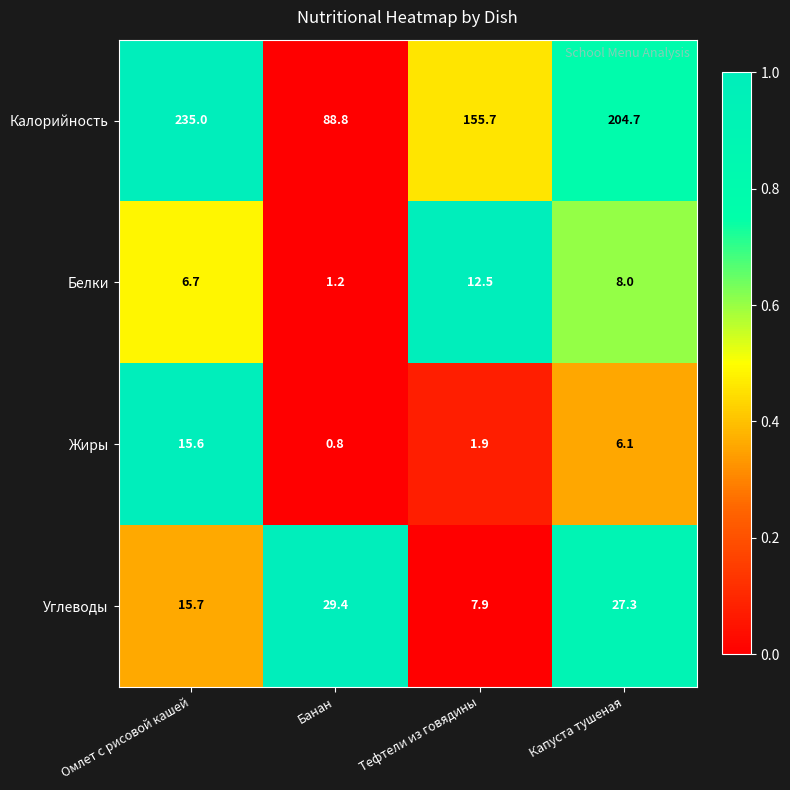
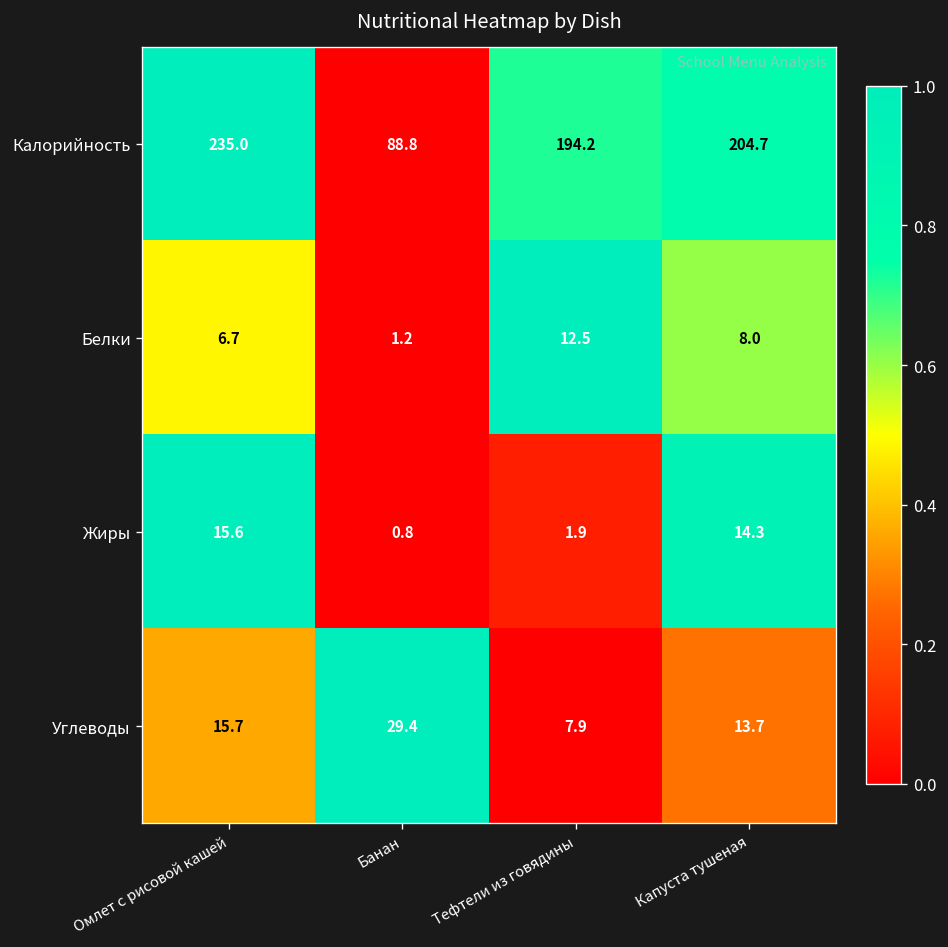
  {
    "Калорийность": {
      "Омлет с рисовой кашей": 235.0,
      "Банан": 88.8,
-     "Тефтели из говядины": 155.7
+     "Тефтели из говядины": 194.2
    },
    "Белки": {
      "Омлет с рисовой кашей": 6.7,
      "Банан": 1.2,
      "Тефтели из говядины": 12.5,
      "Капуста тушеная": 8.0
    },
    "Жиры": {
      "Омлет с рисовой кашей": 15.6,
      "Банан": 0.8,
      "Тефтели из говядины": 1.9,
-     "Капуста тушеная": 6.1
+     "Капуста тушеная": 14.3
    },
    "Углеводы": {
      "Омлет с рисовой кашей": 15.7,
      "Банан": 29.4,
      "Тефтели из говядины": 7.9,
-     "Капуста тушеная": 27.3
+     "Капуста тушеная": 13.7
    }
  }
